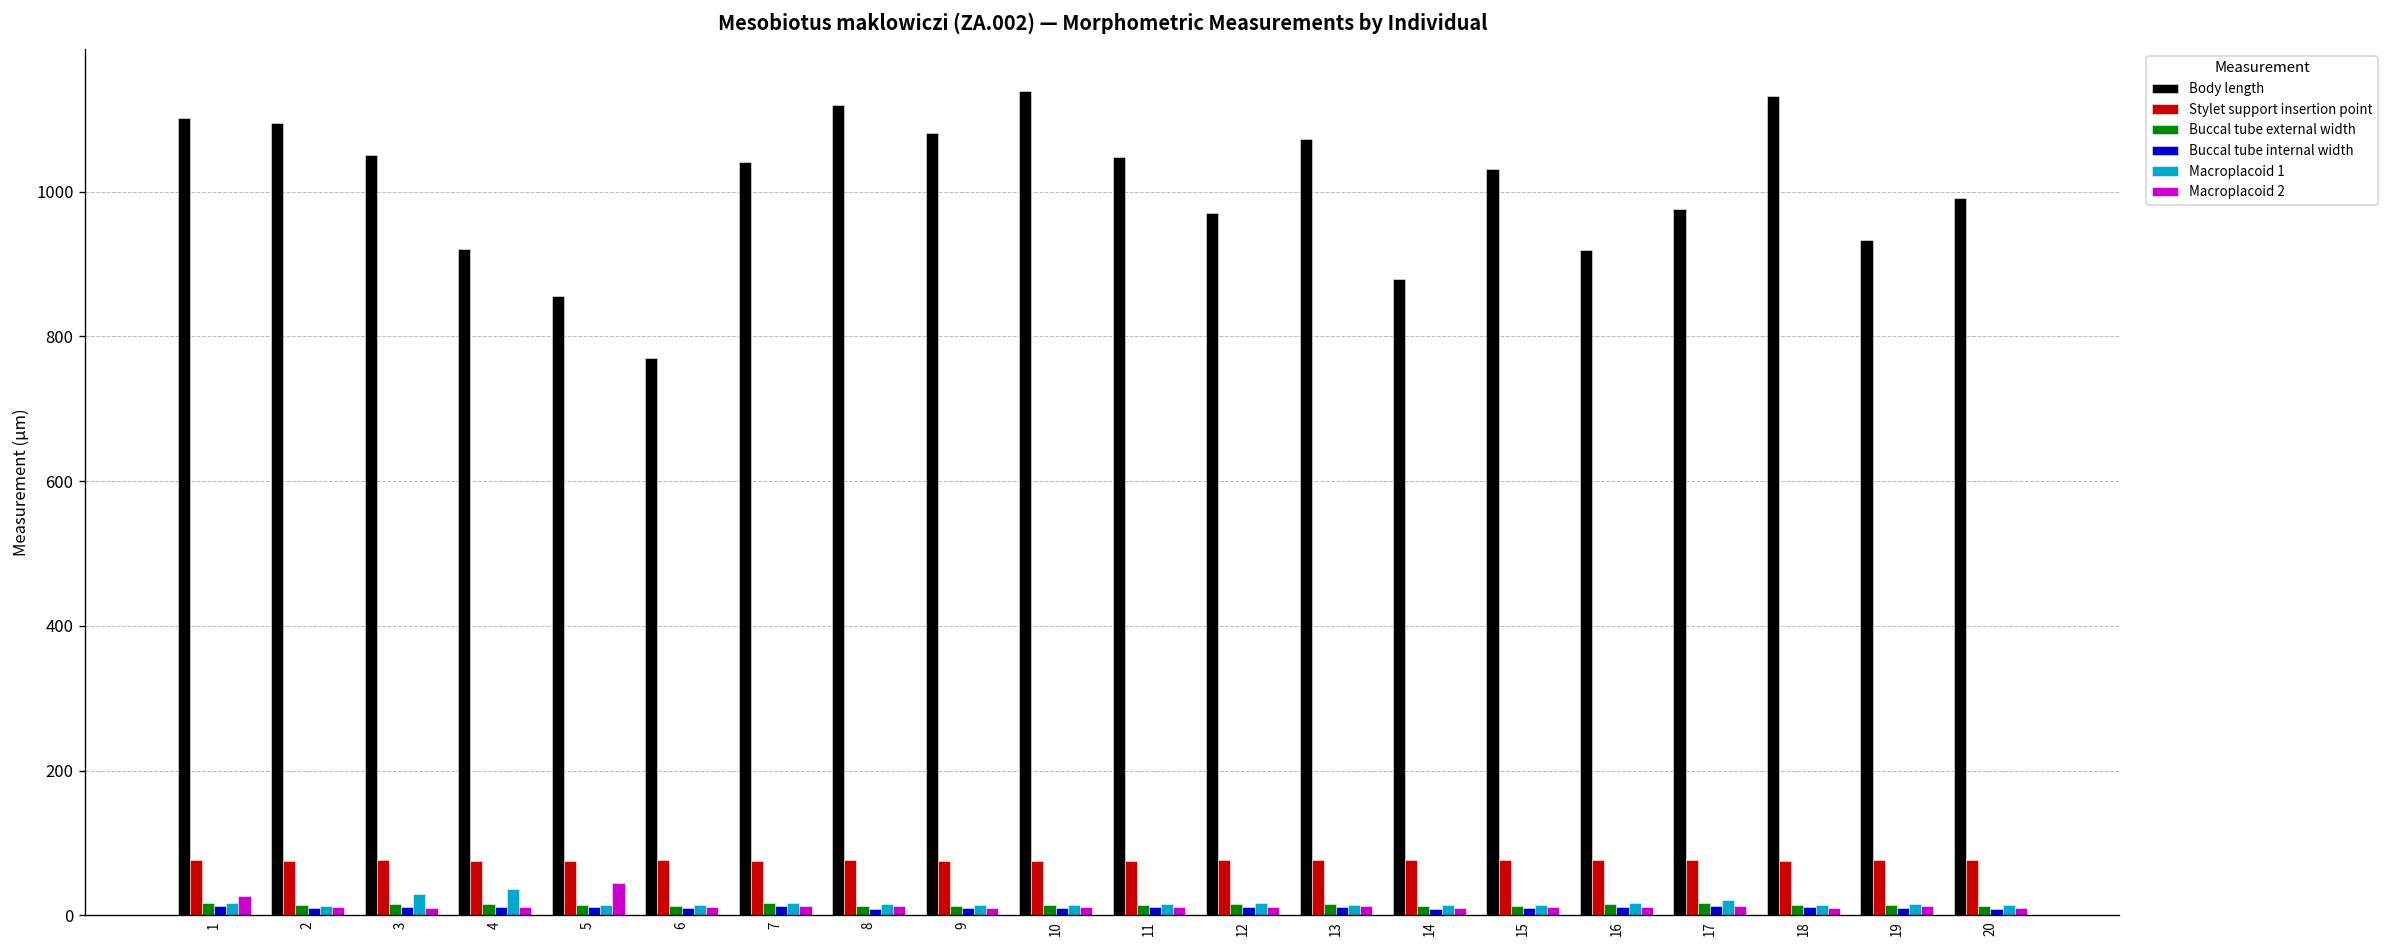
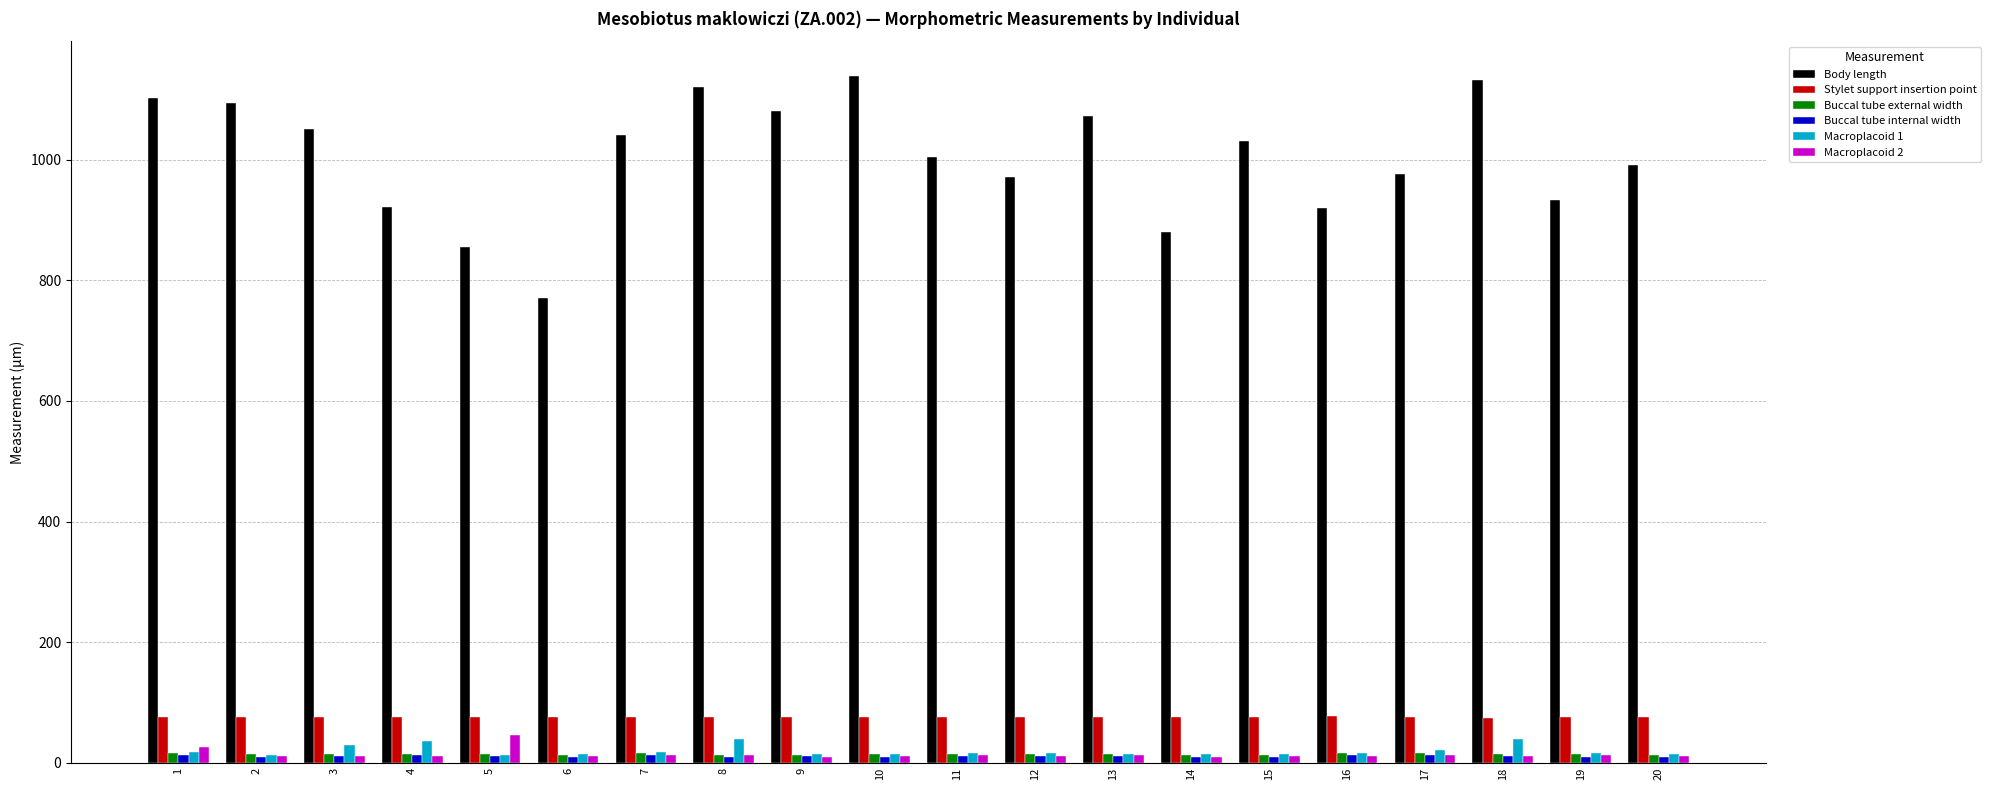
  {
    "Body length": {
      "1": 1100,
      "2": 1090,
      "3": 1050,
      "4": 920,
      "5": 860,
      "6": 770,
      "7": 1040,
      "8": 1120,
      "9": 1080,
      "10": 1140,
-     "11": 1050,
+     "11": 1000,
      "12": 970,
      "13": 1070,
      "14": 880,
      "15": 1030,
      "16": 920,
      "17": 980,
      "18": 1130,
      "19": 930,
      "20": 990
    },
    "Stylet support insertion point": {
      "1": 80,
      "2": 80,
      "3": 80,
      "4": 80,
      "5": 80,
      "6": 80,
      "7": 80,
      "8": 80,
      "9": 80,
      "10": 80,
      "11": 80,
      "12": 80,
      "13": 80,
      "14": 80,
      "15": 80,
      "16": 80,
      "17": 80,
      "18": 80,
      "19": 80,
      "20": 80
    },
    "Buccal tube external width": {
      "1": 20,
      "2": 10,
      "3": 20,
      "4": 20,
      "5": 10,
      "6": 10,
      "7": 20,
      "8": 10,
      "9": 10,
      "10": 10,
      "11": 10,
      "12": 20,
      "13": 10,
      "14": 10,
      "15": 10,
      "16": 20,
      "17": 20,
      "18": 10,
      "19": 10,
      "20": 10
    },
    "Buccal tube internal width": {
      "1": 10,
      "2": 10,
      "3": 10,
      "4": 10,
      "5": 10,
      "6": 10,
      "7": 10,
      "8": 10,
      "9": 10,
      "10": 10,
      "11": 10,
      "12": 10,
      "13": 10,
      "14": 10,
      "15": 10,
      "16": 10,
      "17": 10,
      "18": 10,
      "19": 10,
      "20": 10
    },
    "Macroplacoid 1": {
      "1": 20,
      "2": 10,
      "3": 30,
      "4": 40,
      "5": 10,
      "6": 10,
      "7": 20,
-     "8": 20,
+     "8": 40,
      "9": 10,
      "10": 10,
      "11": 20,
      "12": 20,
      "13": 10,
      "14": 10,
      "15": 10,
      "16": 20,
      "17": 20,
-     "18": 10,
+     "18": 40,
      "19": 20,
      "20": 10
    },
    "Macroplacoid 2": {
      "1": 30,
      "2": 10,
      "3": 10,
      "4": 10,
      "5": 50,
      "6": 10,
      "7": 10,
      "8": 10,
      "9": 10,
      "10": 10,
      "11": 10,
      "12": 10,
      "13": 10,
      "14": 10,
      "15": 10,
      "16": 10,
      "17": 10,
      "18": 10,
      "19": 10,
      "20": 10
    }
  }
